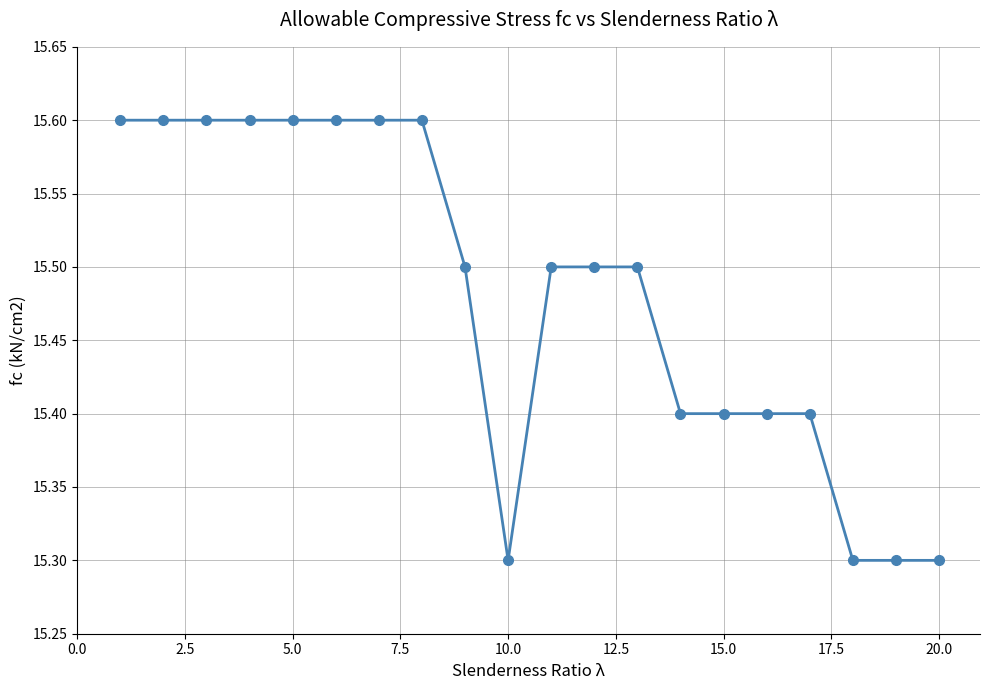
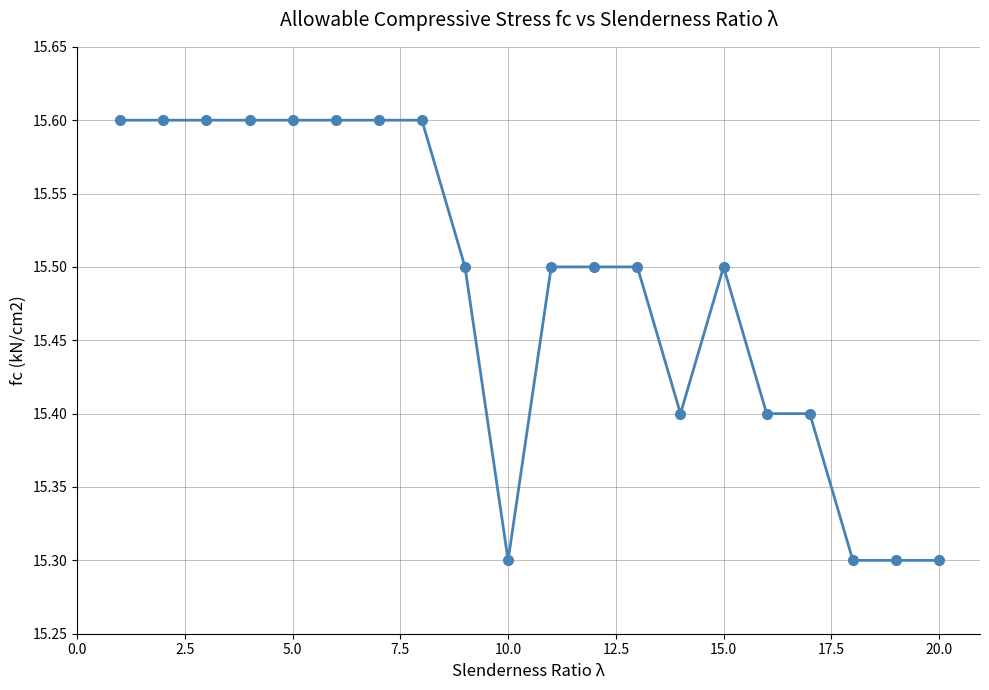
  {
    "5.0": 15.6,
    "10.0": 15.3,
-   "15.0": 15.4,
+   "15.0": 15.5,
    "20.0": 15.3
  }
